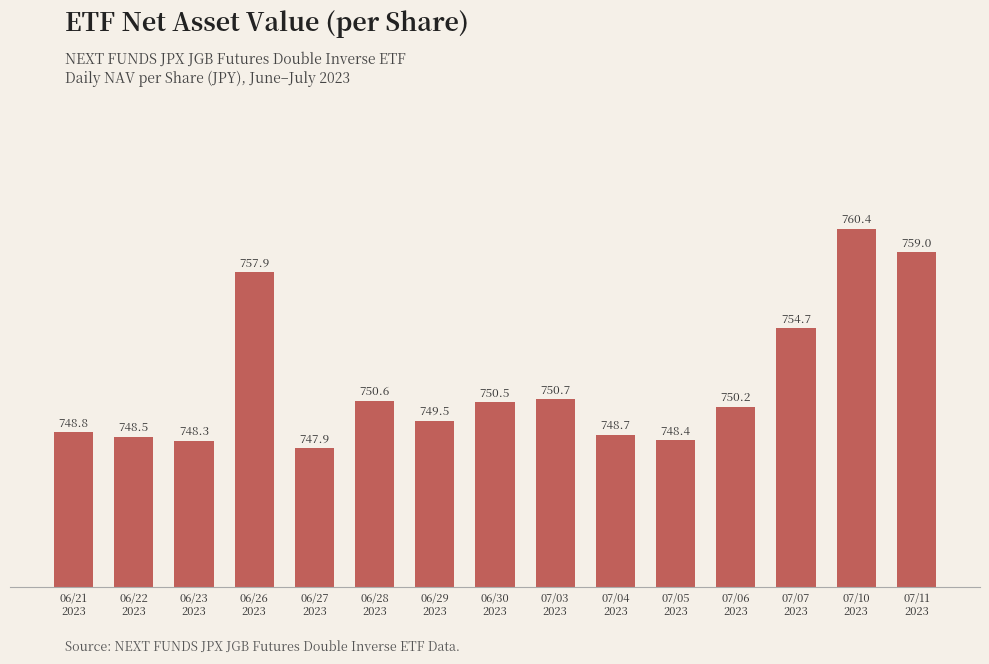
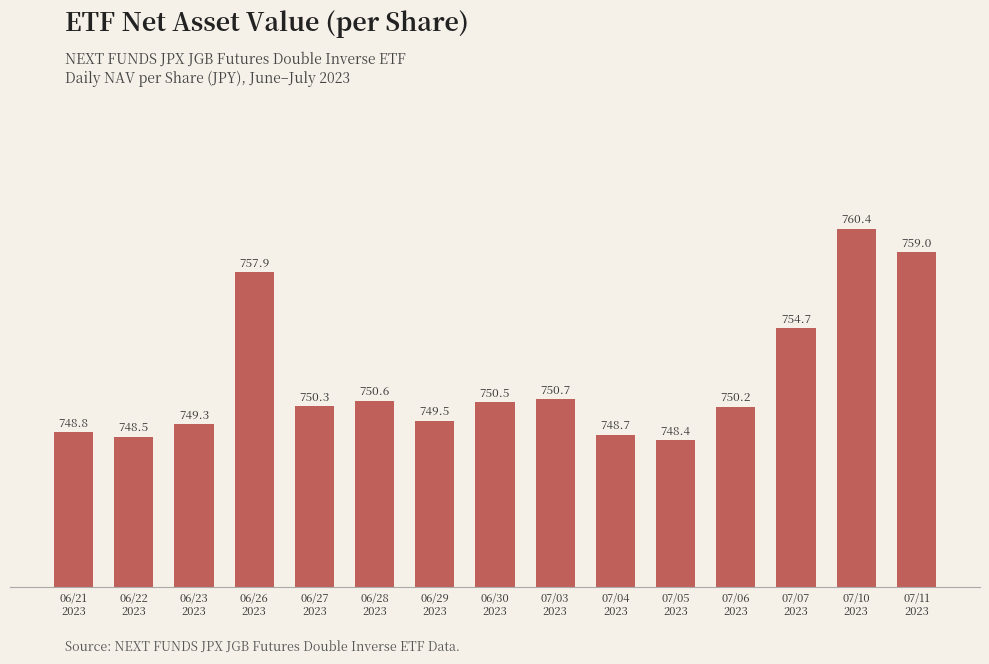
  {
    "06/21 2023": 748.8,
    "06/22 2023": 748.5,
-   "06/23 2023": 748.3,
+   "06/23 2023": 749.3,
    "06/26 2023": 757.9,
-   "06/27 2023": 747.9,
+   "06/27 2023": 750.3,
    "06/28 2023": 750.6,
    "06/29 2023": 749.5,
    "06/30 2023": 750.5,
    "07/03 2023": 750.7,
    "07/04 2023": 748.7,
    "07/05 2023": 748.4,
    "07/06 2023": 750.2,
    "07/07 2023": 754.7,
    "07/10 2023": 760.4,
    "07/11 2023": 759.0
  }
